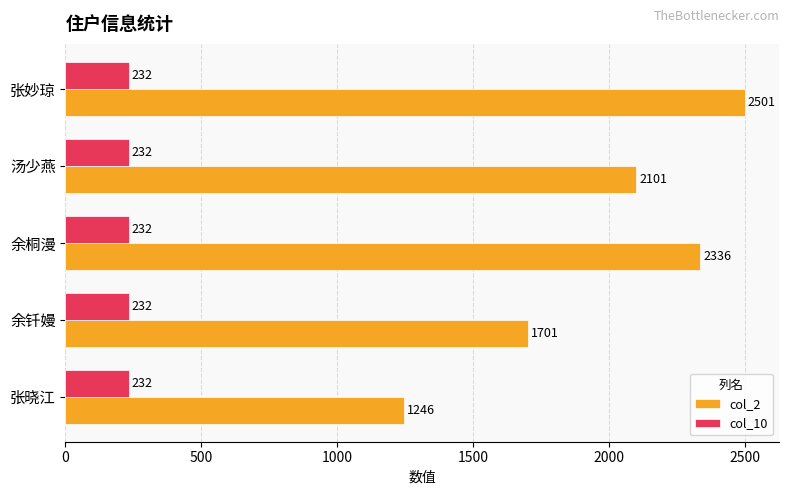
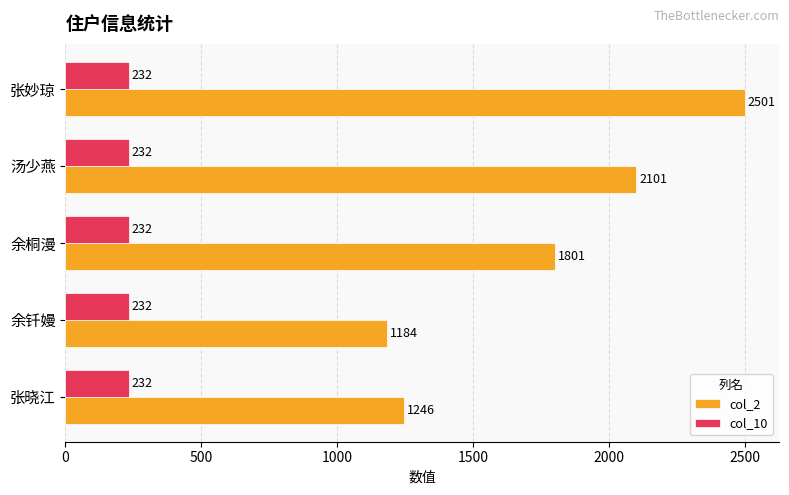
  {
    "col_2": {
      "张妙琼": 2501,
      "汤少燕": 2101,
-     "余桐漫": 2336,
-     "余钎嫚": 1701,
+     "余桐漫": 1801,
+     "余钎嫚": 1184,
      "张晓江": 1246
    },
    "col_10": {
      "张妙琼": 232,
      "汤少燕": 232,
      "余桐漫": 232,
      "余钎嫚": 232,
      "张晓江": 232
    }
  }
